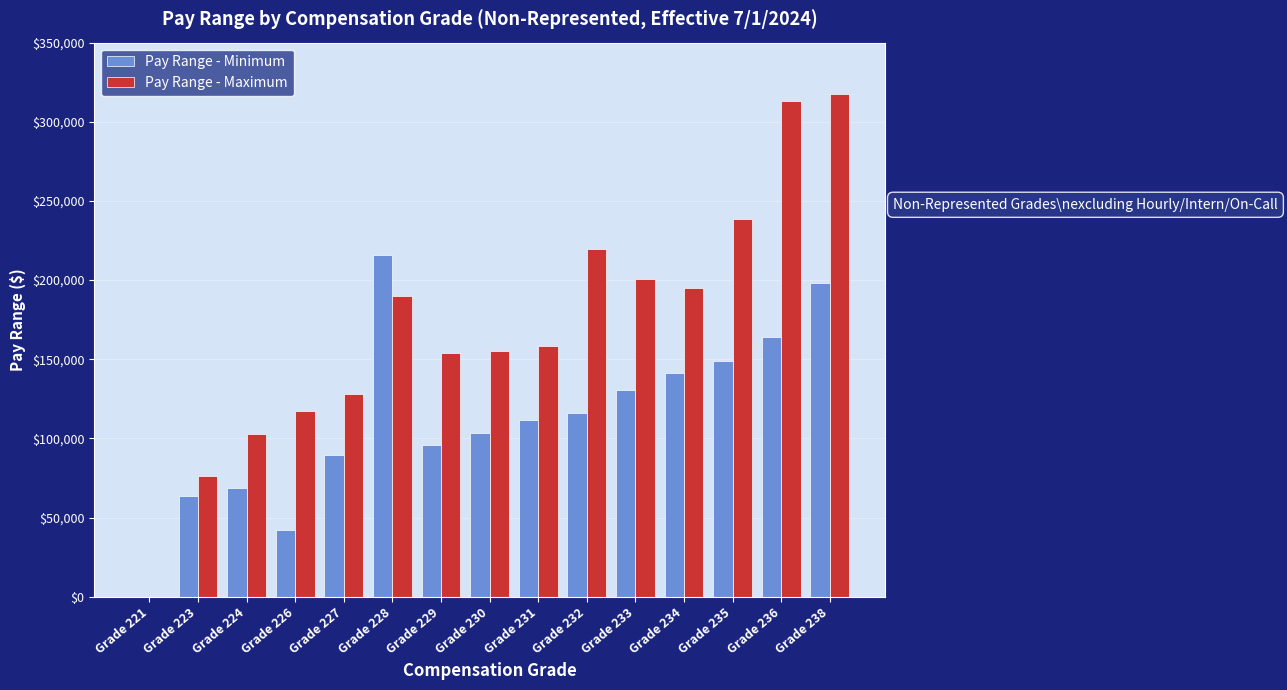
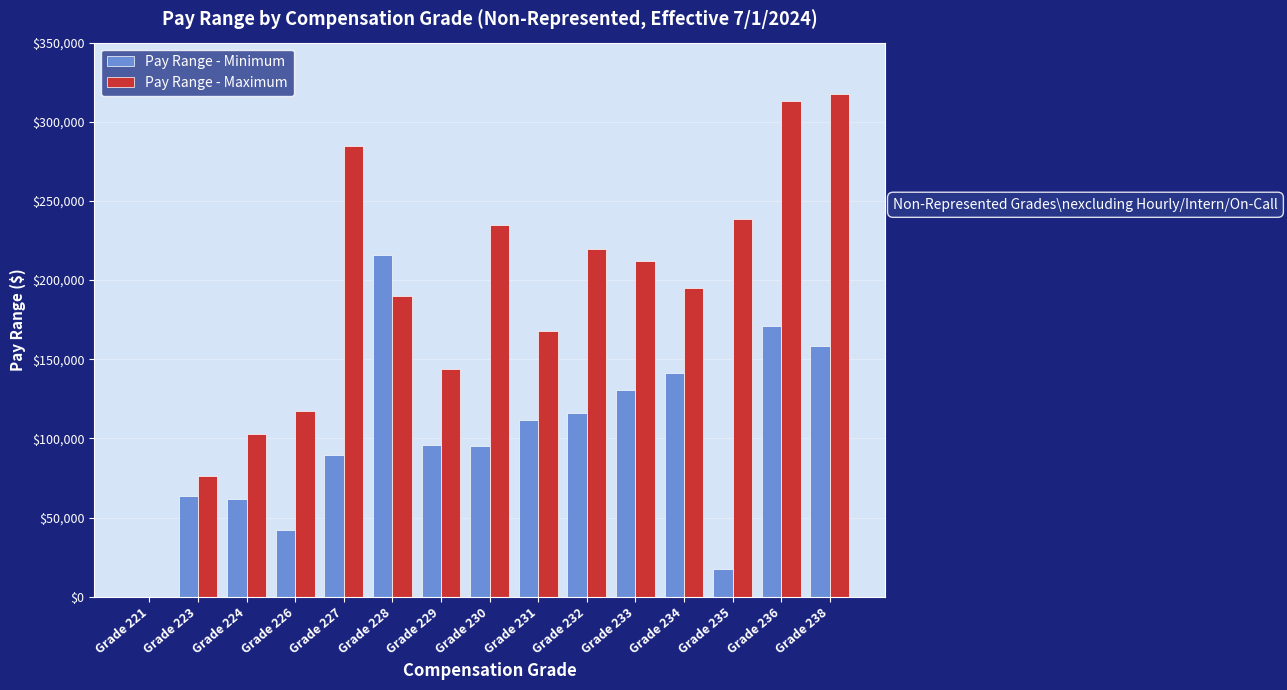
  {
    "Pay Range - Minimum": {
      "Grade 223": "$64,000",
-     "Grade 224": "$68,000",
+     "Grade 224": "$62,000",
      "Grade 226": "$42,000",
      "Grade 227": "$90,000",
      "Grade 228": "$216,000",
      "Grade 229": "$96,000",
-     "Grade 230": "$104,000",
+     "Grade 230": "$95,000",
      "Grade 231": "$112,000",
      "Grade 232": "$116,000",
      "Grade 233": "$131,000",
      "Grade 234": "$142,000",
-     "Grade 235": "$149,000",
-     "Grade 236": "$164,000",
-     "Grade 238": "$198,000"
+     "Grade 235": "$18,000",
+     "Grade 236": "$171,000",
+     "Grade 238": "$158,000"
    },
    "Pay Range - Maximum": {
      "Grade 223": "$76,000",
      "Grade 224": "$103,000",
      "Grade 226": "$117,000",
-     "Grade 227": "$128,000",
+     "Grade 227": "$285,000",
      "Grade 228": "$190,000",
-     "Grade 229": "$154,000",
-     "Grade 230": "$155,000",
-     "Grade 231": "$159,000",
+     "Grade 229": "$144,000",
+     "Grade 230": "$235,000",
+     "Grade 231": "$168,000",
      "Grade 232": "$220,000",
-     "Grade 233": "$201,000",
+     "Grade 233": "$212,000",
      "Grade 234": "$195,000",
      "Grade 235": "$238,000",
      "Grade 236": "$313,000",
      "Grade 238": "$317,000"
    }
  }
